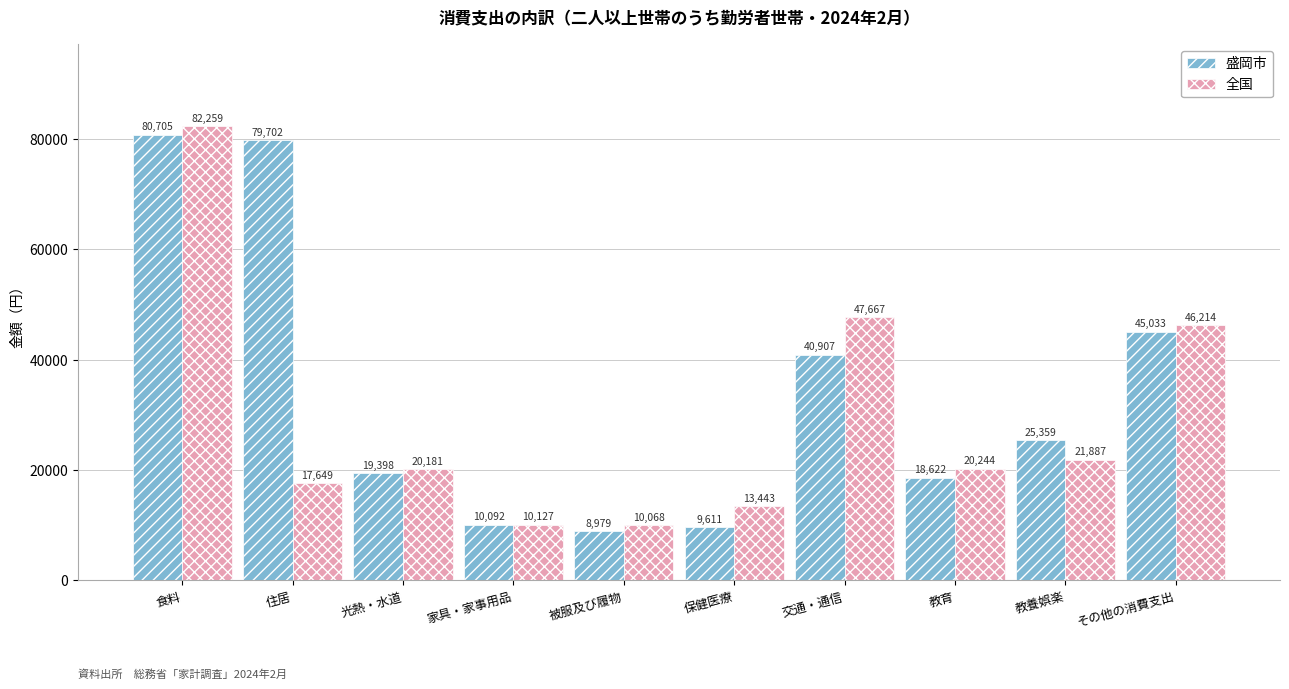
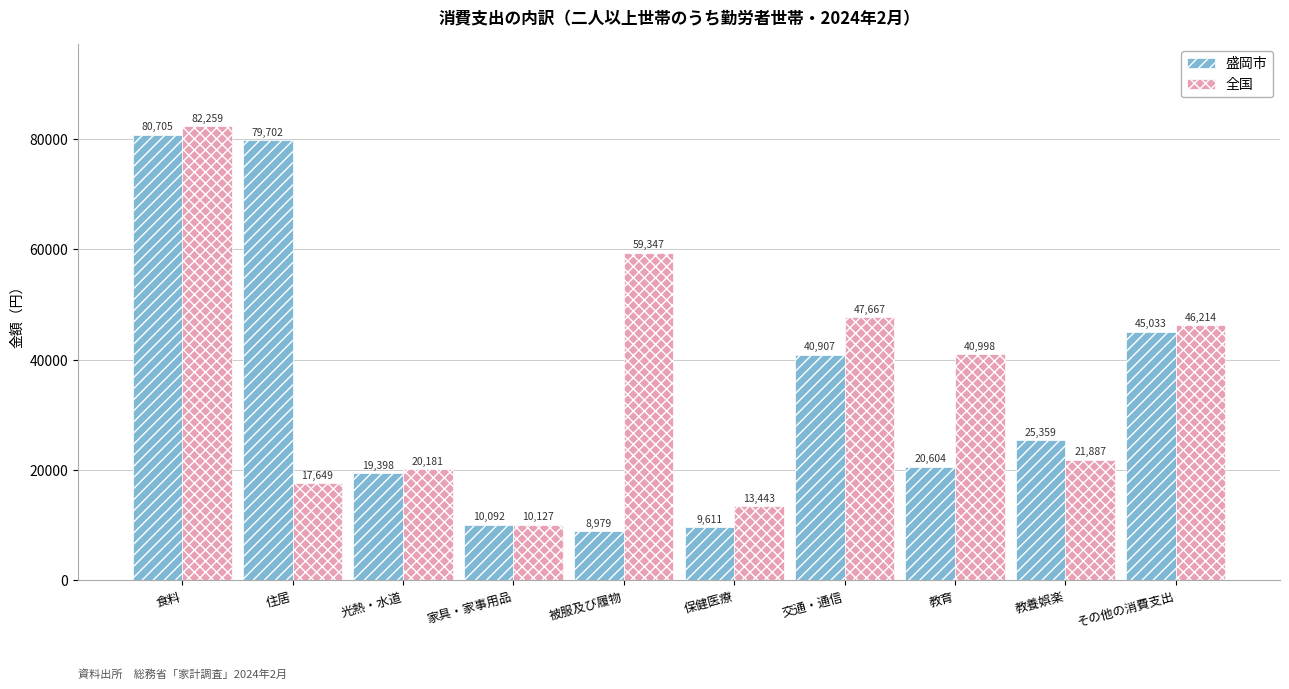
  {
    "盛岡市": {
      "食料": "80,705",
      "住居": "79,702",
      "光熱・水道": "19,398",
      "家具・家事用品": "10,092",
      "被服及び履物": "8,979",
      "保健医療": "9,611",
      "交通・通信": "40,907",
-     "教育": "18,622",
+     "教育": "20,604",
      "教養娯楽": "25,359",
      "その他の消費支出": "45,033"
    },
    "全国": {
      "食料": "82,259",
      "住居": "17,649",
      "光熱・水道": "20,181",
      "家具・家事用品": "10,127",
-     "被服及び履物": "10,068",
+     "被服及び履物": "59,347",
      "保健医療": "13,443",
      "交通・通信": "47,667",
-     "教育": "20,244",
+     "教育": "40,998",
      "教養娯楽": "21,887",
      "その他の消費支出": "46,214"
    }
  }
